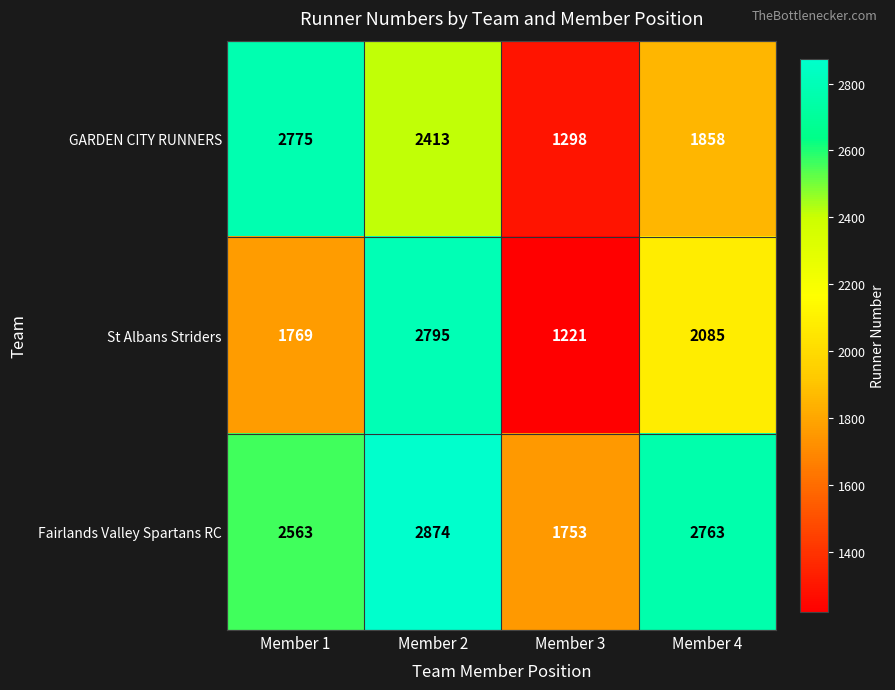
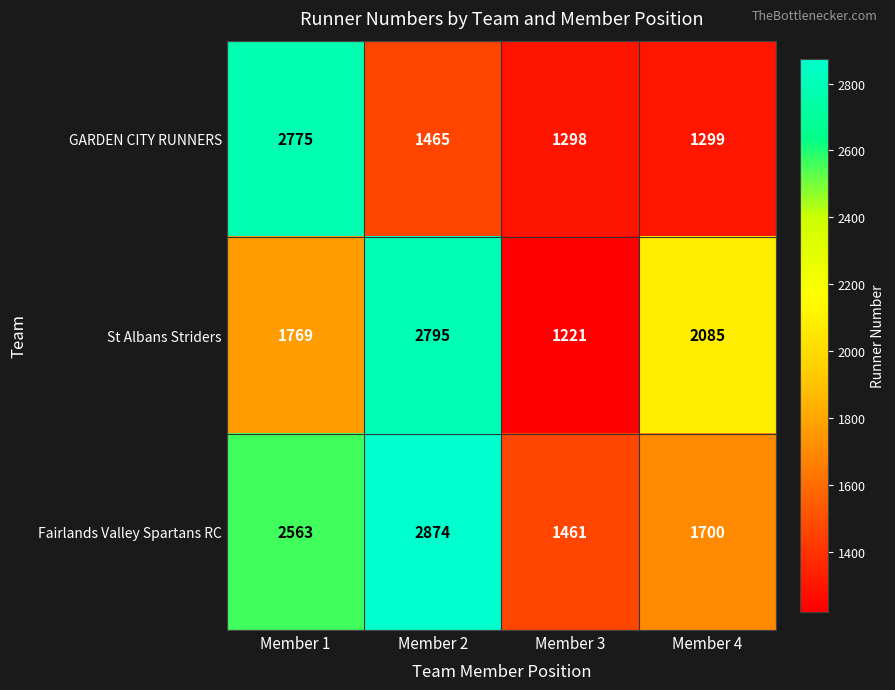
  {
    "GARDEN CITY RUNNERS": {
      "Member 1": 2775,
-     "Member 2": 2413,
+     "Member 2": 1465,
      "Member 3": 1298,
-     "Member 4": 1858
+     "Member 4": 1299
    },
    "St Albans Striders": {
      "Member 1": 1769,
      "Member 2": 2795,
      "Member 3": 1221,
      "Member 4": 2085
    },
    "Fairlands Valley Spartans RC": {
      "Member 1": 2563,
      "Member 2": 2874,
-     "Member 3": 1753,
-     "Member 4": 2763
+     "Member 3": 1461,
+     "Member 4": 1700
    }
  }
